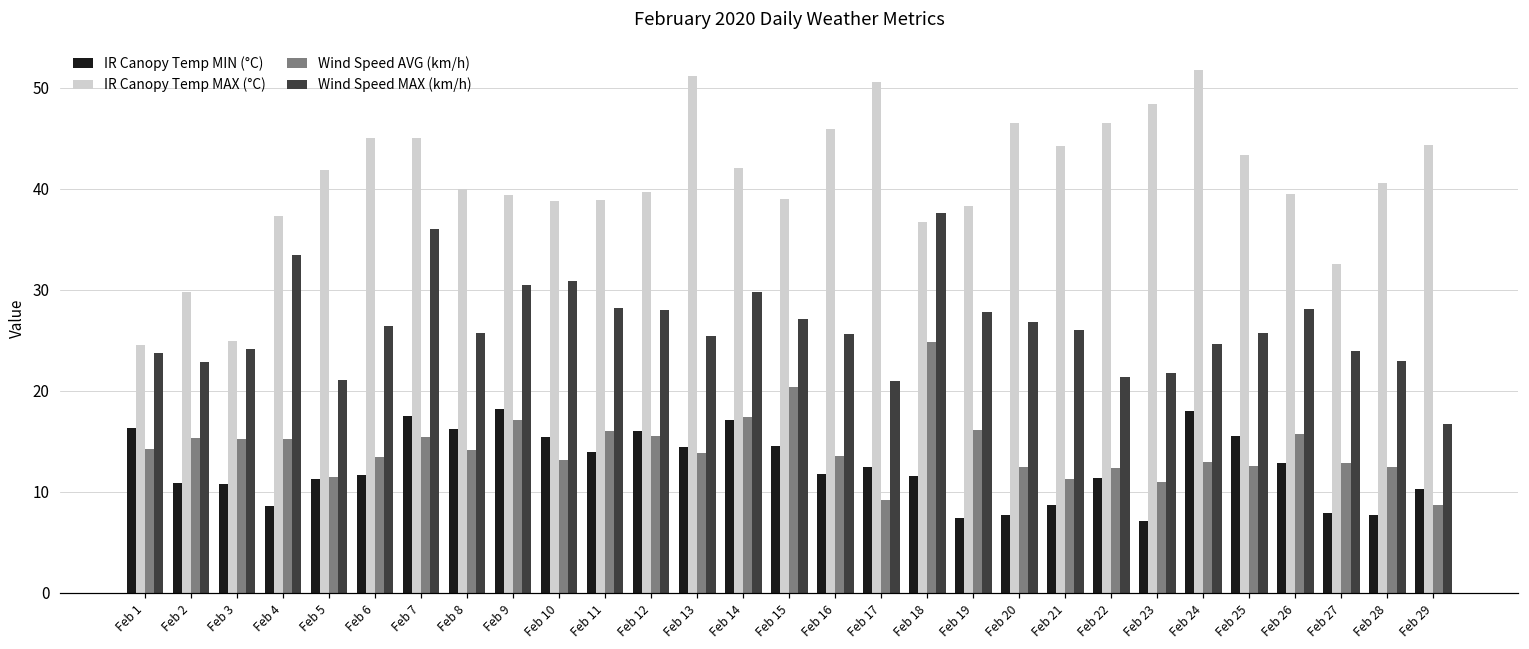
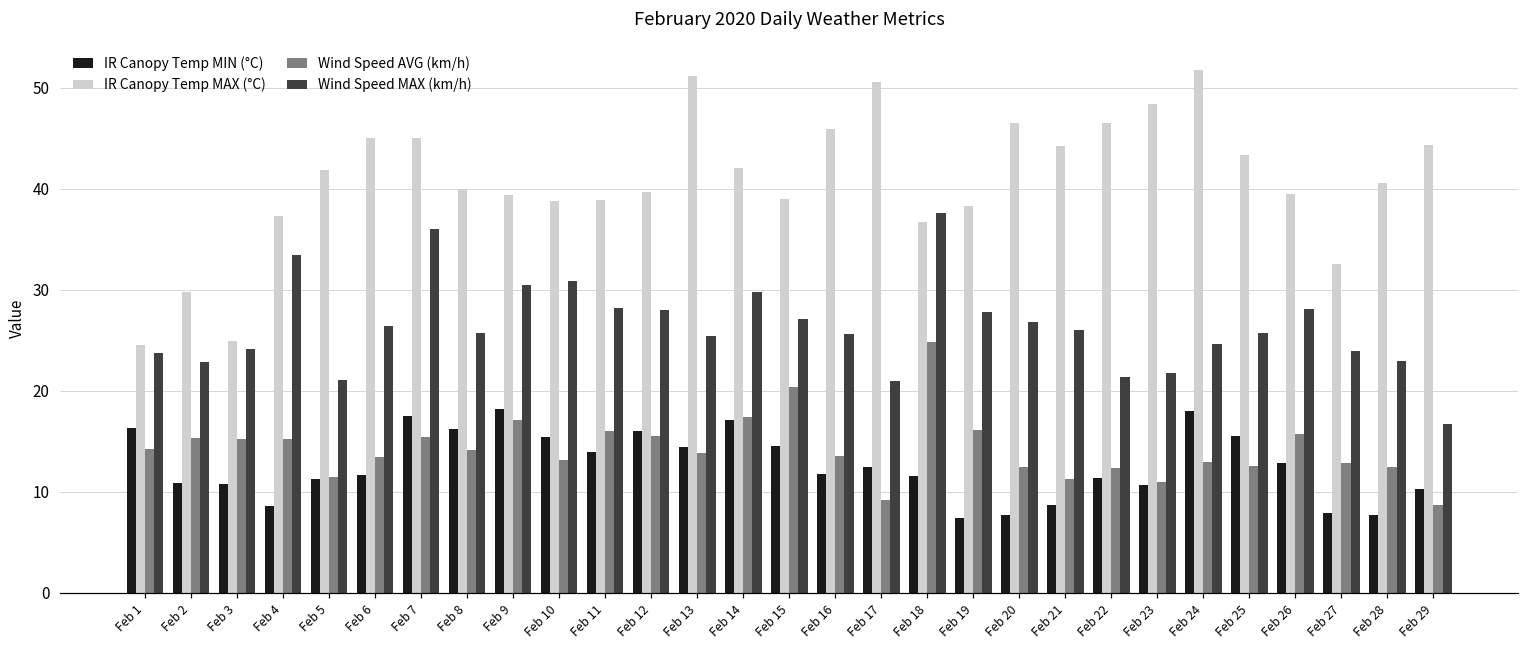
  {
    "IR Canopy Temp MIN (°C)": {
      "Feb 1": 16,
      "Feb 2": 11,
      "Feb 3": 11,
      "Feb 4": 9,
      "Feb 5": 11,
      "Feb 6": 12,
      "Feb 7": 18,
      "Feb 8": 16,
      "Feb 9": 18,
      "Feb 10": 15,
      "Feb 11": 14,
      "Feb 12": 16,
      "Feb 13": 14,
      "Feb 14": 17,
      "Feb 15": 15,
      "Feb 16": 12,
      "Feb 17": 13,
      "Feb 18": 12,
      "Feb 19": 7,
      "Feb 20": 8,
      "Feb 21": 9,
      "Feb 22": 11,
-     "Feb 23": 7,
+     "Feb 23": 11,
      "Feb 24": 18,
      "Feb 25": 16,
      "Feb 26": 13,
      "Feb 27": 8,
      "Feb 28": 8,
      "Feb 29": 10
    },
    "IR Canopy Temp MAX (°C)": {
      "Feb 1": 25,
      "Feb 2": 30,
      "Feb 3": 25,
      "Feb 4": 37,
      "Feb 5": 42,
      "Feb 6": 45,
      "Feb 7": 45,
      "Feb 8": 40,
      "Feb 9": 39,
      "Feb 10": 39,
      "Feb 11": 39,
      "Feb 12": 40,
      "Feb 13": 51,
      "Feb 14": 42,
      "Feb 15": 39,
      "Feb 16": 46,
      "Feb 17": 51,
      "Feb 18": 37,
      "Feb 19": 38,
      "Feb 20": 47,
      "Feb 21": 44,
      "Feb 22": 47,
      "Feb 23": 48,
      "Feb 24": 52,
      "Feb 25": 43,
      "Feb 26": 40,
      "Feb 27": 33,
      "Feb 28": 41,
      "Feb 29": 44
    },
    "Wind Speed AVG (km/h)": {
      "Feb 1": 14,
      "Feb 2": 15,
      "Feb 3": 15,
      "Feb 4": 15,
      "Feb 5": 12,
      "Feb 6": 13,
      "Feb 7": 15,
      "Feb 8": 14,
      "Feb 9": 17,
      "Feb 10": 13,
      "Feb 11": 16,
      "Feb 12": 16,
      "Feb 13": 14,
      "Feb 14": 17,
      "Feb 15": 20,
      "Feb 16": 14,
      "Feb 17": 9,
      "Feb 18": 25,
      "Feb 19": 16,
      "Feb 20": 12,
      "Feb 21": 11,
      "Feb 22": 12,
      "Feb 23": 11,
      "Feb 24": 13,
      "Feb 25": 13,
      "Feb 26": 16,
      "Feb 27": 13,
      "Feb 28": 12,
      "Feb 29": 9
    },
    "Wind Speed MAX (km/h)": {
      "Feb 1": 24,
      "Feb 2": 23,
      "Feb 3": 24,
      "Feb 4": 33,
      "Feb 5": 21,
      "Feb 6": 26,
      "Feb 7": 36,
      "Feb 8": 26,
      "Feb 9": 30,
      "Feb 10": 31,
      "Feb 11": 28,
      "Feb 12": 28,
      "Feb 13": 25,
      "Feb 14": 30,
      "Feb 15": 27,
      "Feb 16": 26,
      "Feb 17": 21,
      "Feb 18": 38,
      "Feb 19": 28,
      "Feb 20": 27,
      "Feb 21": 26,
      "Feb 22": 21,
      "Feb 23": 22,
      "Feb 24": 25,
      "Feb 25": 26,
      "Feb 26": 28,
      "Feb 27": 24,
      "Feb 28": 23,
      "Feb 29": 17
    }
  }
